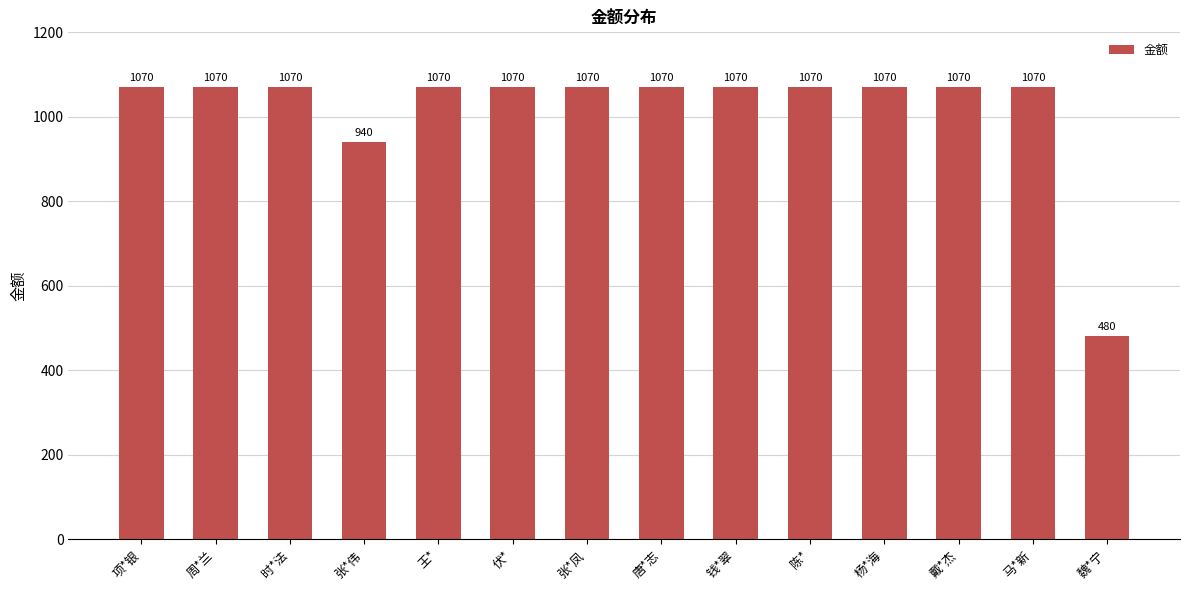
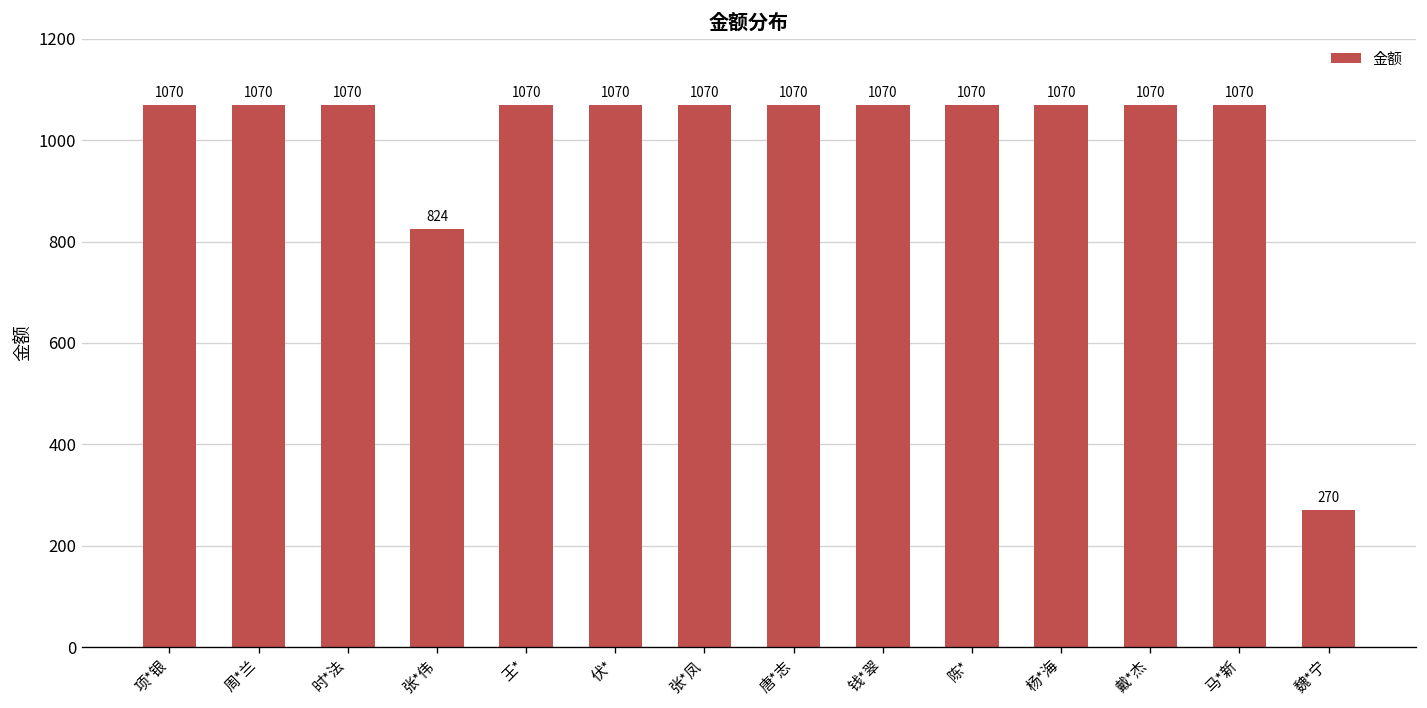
  {
    "项*银": 1070,
    "周*兰": 1070,
    "时*法": 1070,
-   "张*伟": 940,
+   "张*伟": 824,
    "王*": 1070,
    "伏*": 1070,
    "张*凤": 1070,
    "唐*志": 1070,
    "钱*翠": 1070,
    "陈*": 1070,
    "杨*海": 1070,
    "戴*杰": 1070,
    "马*新": 1070,
-   "魏*宁": 480
+   "魏*宁": 270
  }
